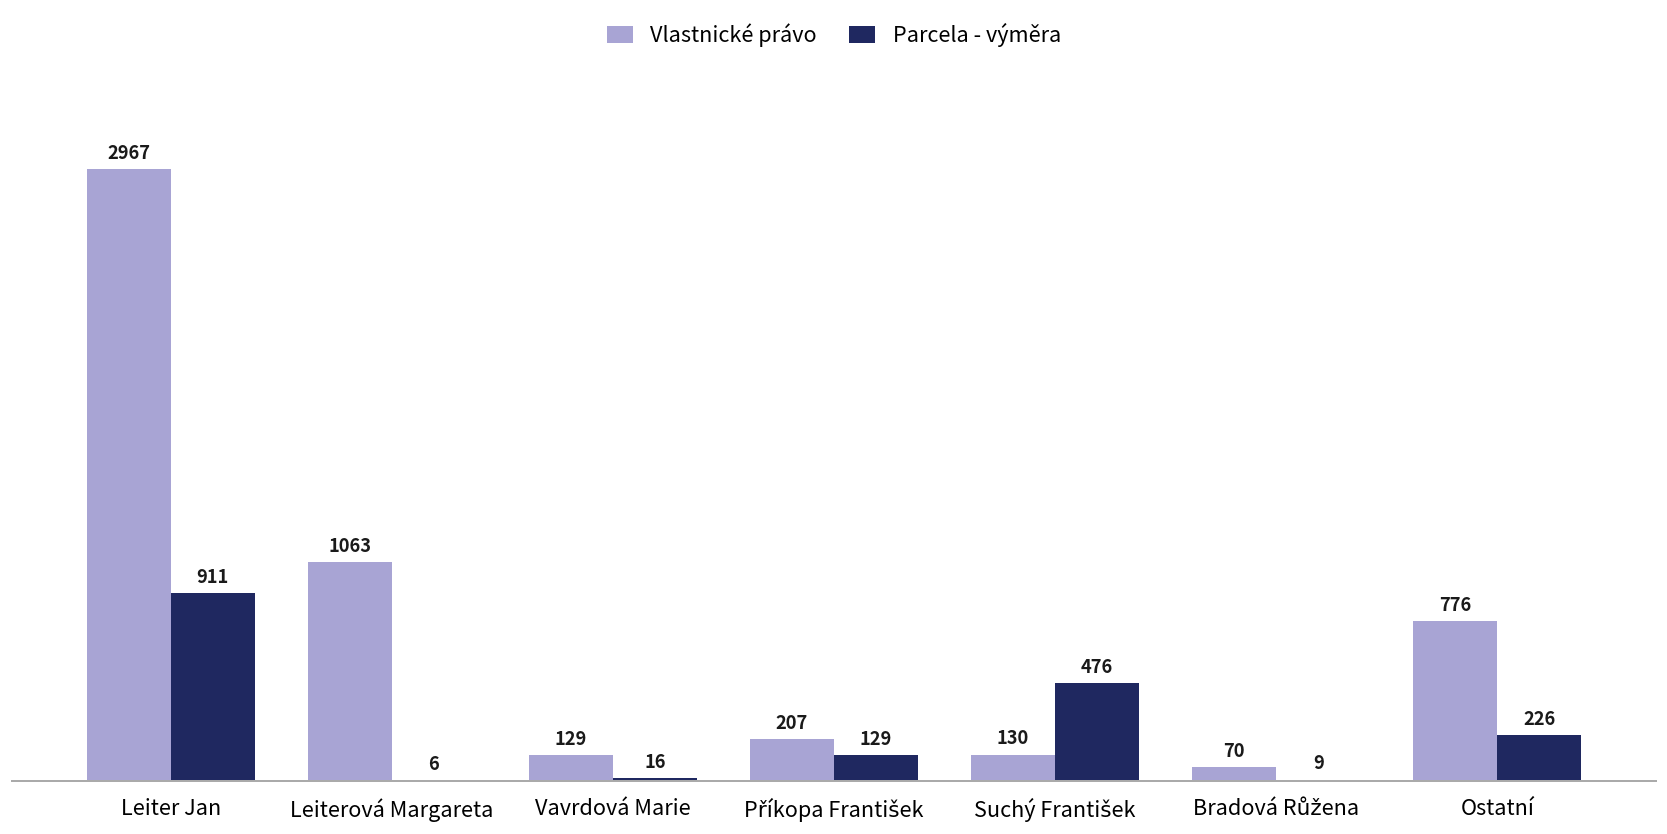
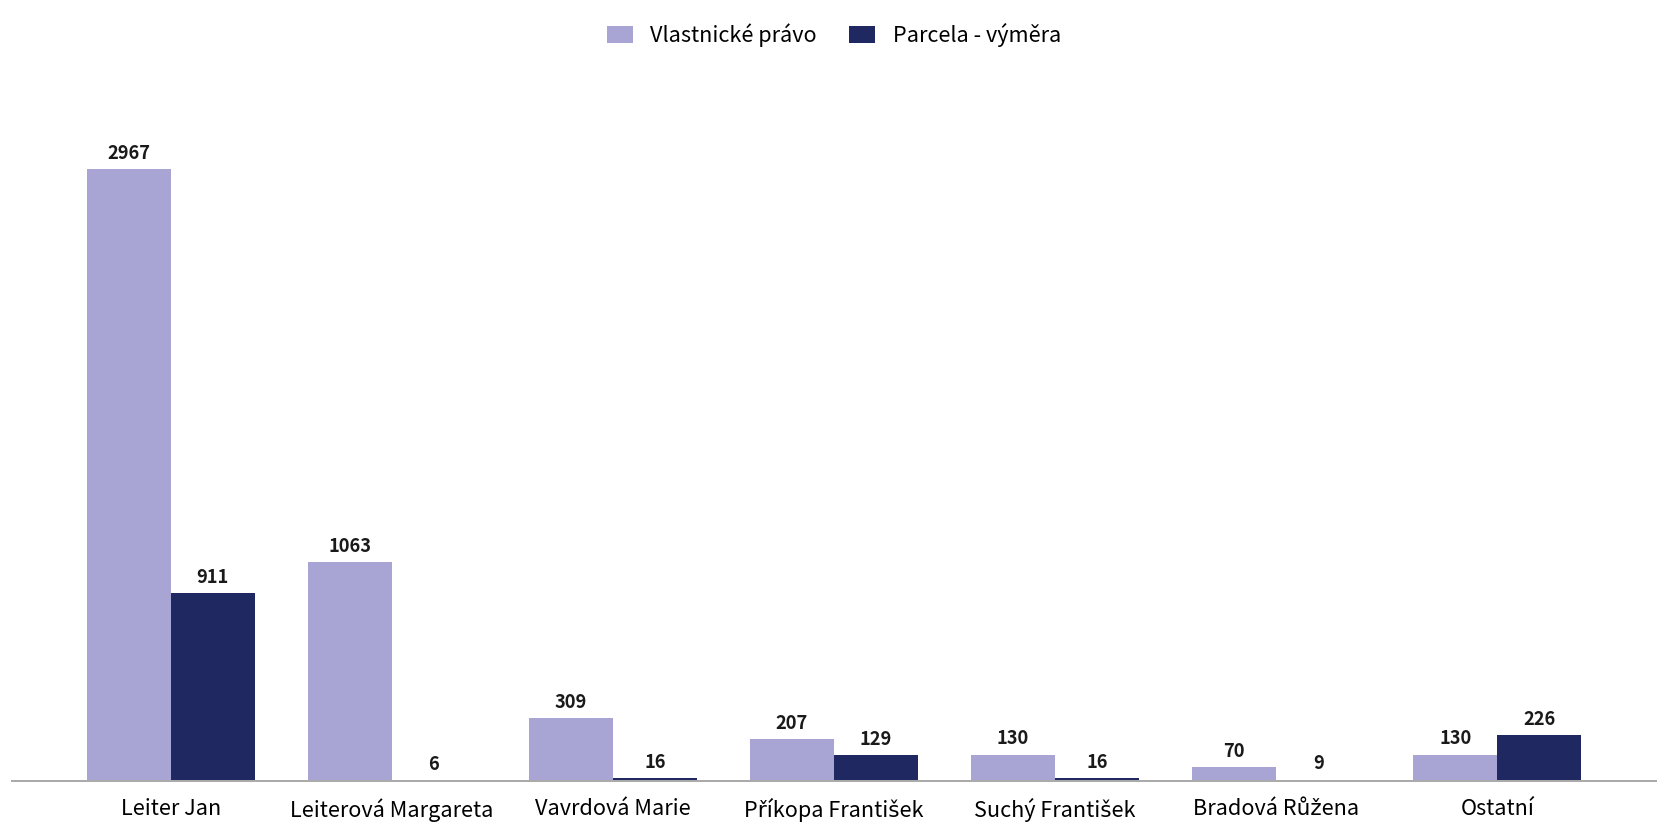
  {
    "Vlastnické právo": {
      "Leiter Jan": 2967,
      "Leiterová Margareta": 1063,
-     "Vavrdová Marie": 129,
+     "Vavrdová Marie": 309,
      "Příkopa František": 207,
      "Suchý František": 130,
      "Bradová Růžena": 70,
-     "Ostatní": 776
+     "Ostatní": 130
    },
    "Parcela - výměra": {
      "Leiter Jan": 911,
      "Leiterová Margareta": 6,
      "Vavrdová Marie": 16,
      "Příkopa František": 129,
-     "Suchý František": 476,
+     "Suchý František": 16,
      "Bradová Růžena": 9,
      "Ostatní": 226
    }
  }
